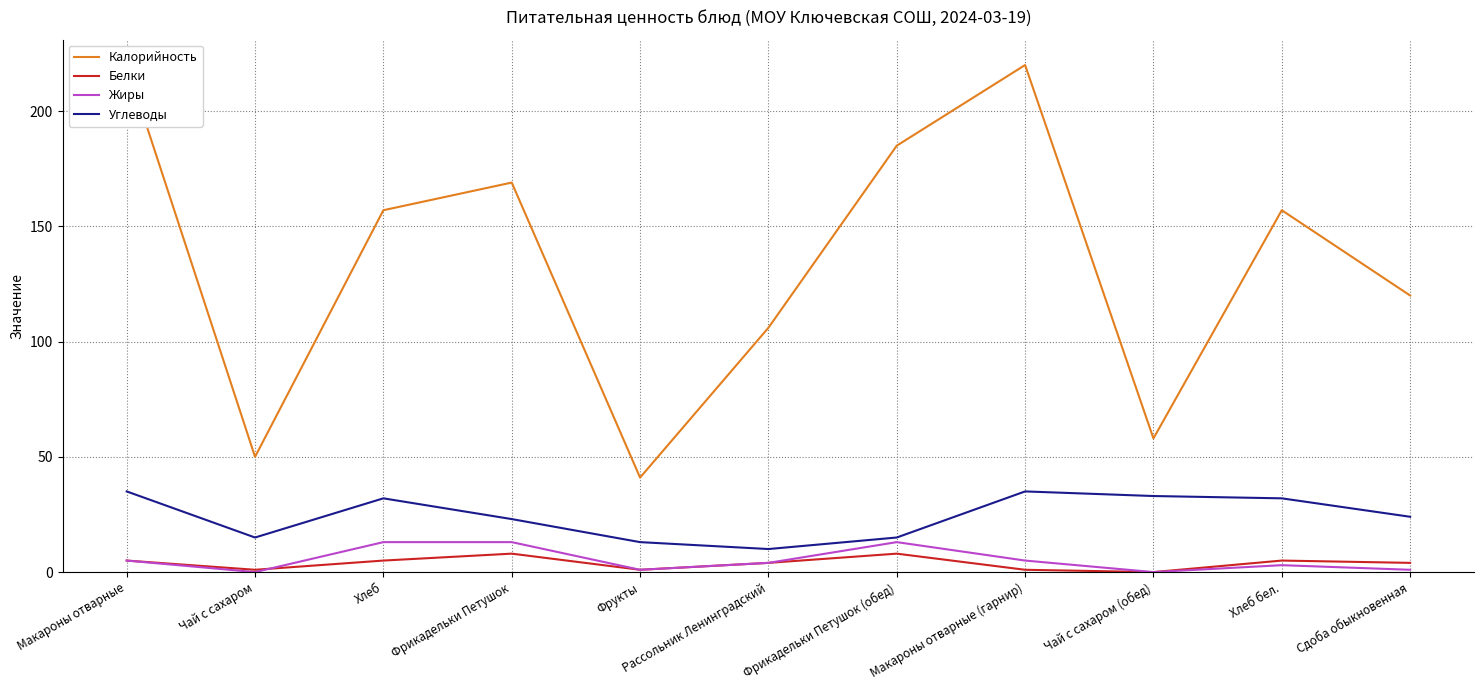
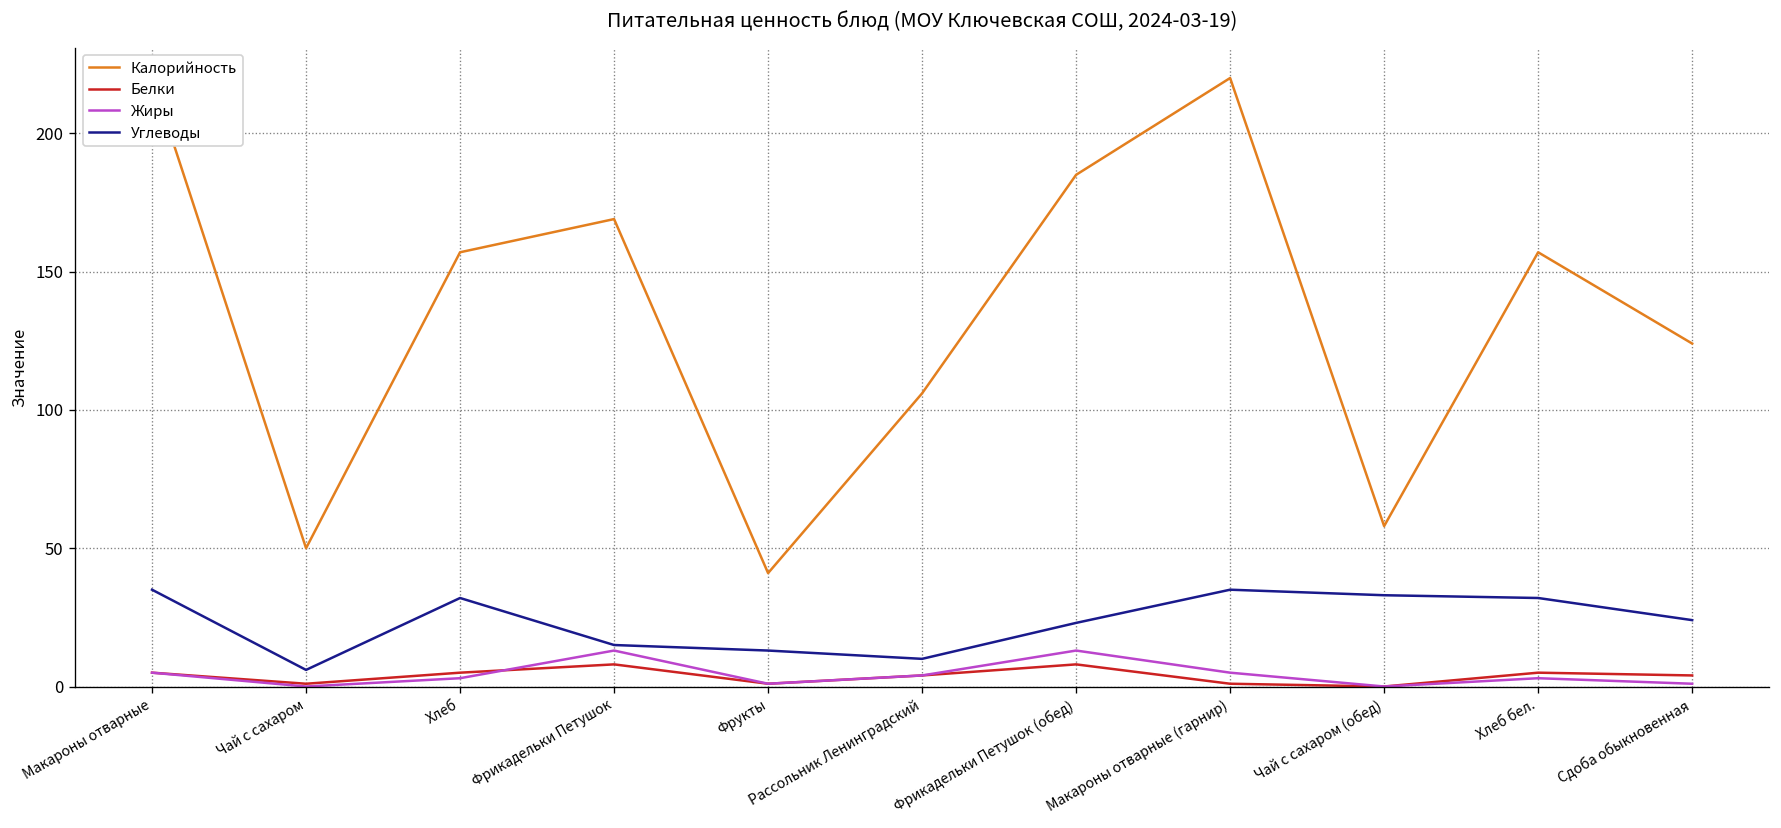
  {
    "Калорийность": {
      "Чай с сахаром": 50,
      "Хлеб": 157,
      "Фрикадельки Петушок": 169,
      "Фрукты": 41,
      "Рассольник Ленинградский": 106,
      "Фрикадельки Петушок (обед)": 185,
      "Макароны отварные (гарнир)": 220,
      "Чай с сахаром (обед)": 58,
      "Хлеб бел.": 157,
-     "Сдоба обыкновенная": 120
+     "Сдоба обыкновенная": 124
    },
    "Белки": {
      "Хлеб": 5,
      "Фрикадельки Петушок": 8,
      "Фрикадельки Петушок (обед)": 8,
      "Макароны отварные (гарнир)": 1,
      "Хлеб бел.": 5,
      "Сдоба обыкновенная": 4
    },
    "Жиры": {
-     "Хлеб": 13,
+     "Хлеб": 3,
      "Фрикадельки Петушок": 13,
      "Фрикадельки Петушок (обед)": 13,
      "Макароны отварные (гарнир)": 5,
      "Хлеб бел.": 3,
      "Сдоба обыкновенная": 1
    },
    "Углеводы": {
      "Макароны отварные": 35,
-     "Чай с сахаром": 15,
+     "Чай с сахаром": 6,
      "Хлеб": 32,
-     "Фрикадельки Петушок": 23,
+     "Фрикадельки Петушок": 15,
      "Фрукты": 13,
      "Рассольник Ленинградский": 10,
-     "Фрикадельки Петушок (обед)": 15,
+     "Фрикадельки Петушок (обед)": 23,
      "Макароны отварные (гарнир)": 35,
      "Чай с сахаром (обед)": 33,
      "Хлеб бел.": 32,
      "Сдоба обыкновенная": 24
    }
  }
